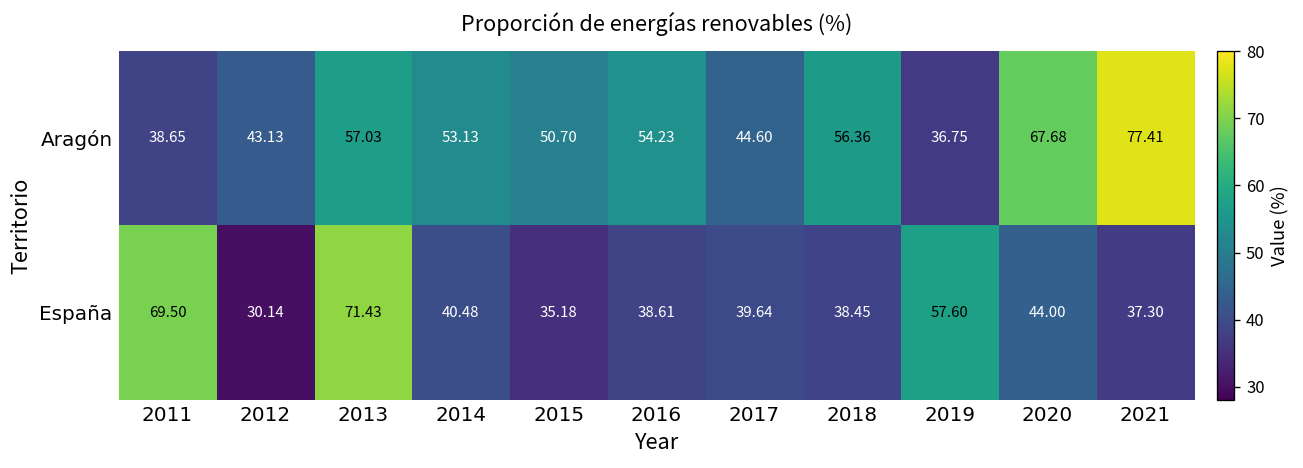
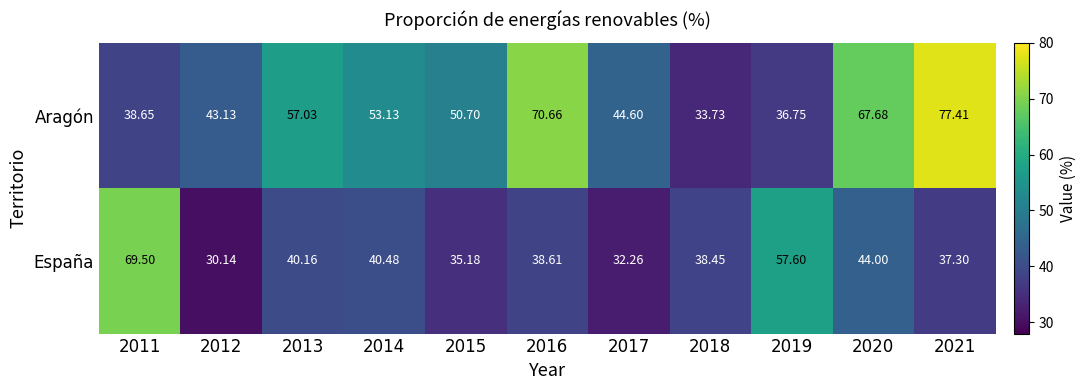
  {
    "Aragón": {
      "2011": 38.65,
      "2012": 43.13,
      "2013": 57.03,
      "2014": 53.13,
      "2015": 50.70,
-     "2016": 54.23,
+     "2016": 70.66,
      "2017": 44.60,
-     "2018": 56.36,
+     "2018": 33.73,
      "2019": 36.75,
      "2020": 67.68,
      "2021": 77.41
    },
    "España": {
      "2011": 69.50,
      "2012": 30.14,
-     "2013": 71.43,
+     "2013": 40.16,
      "2014": 40.48,
      "2015": 35.18,
      "2016": 38.61,
-     "2017": 39.64,
+     "2017": 32.26,
      "2018": 38.45,
      "2019": 57.60,
      "2020": 44.00,
      "2021": 37.30
    }
  }
